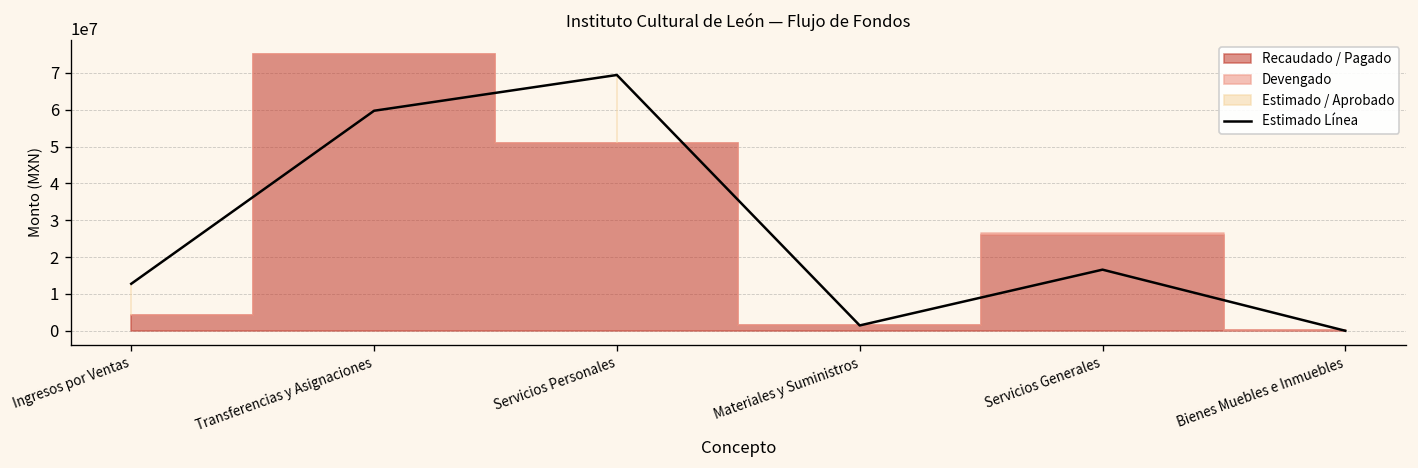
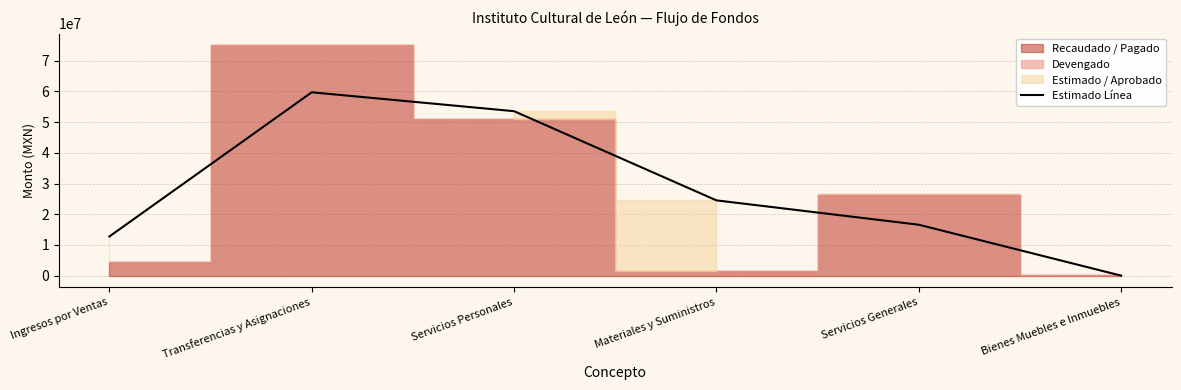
  {
    "Estimado Línea": {
      "Ingresos por Ventas": 13000000,
      "Transferencias y Asignaciones": 60000000,
-     "Servicios Personales": 69000000,
-     "Materiales y Suministros": 1000000,
+     "Servicios Personales": 54000000,
+     "Materiales y Suministros": 25000000,
      "Servicios Generales": 17000000
    }
  }
